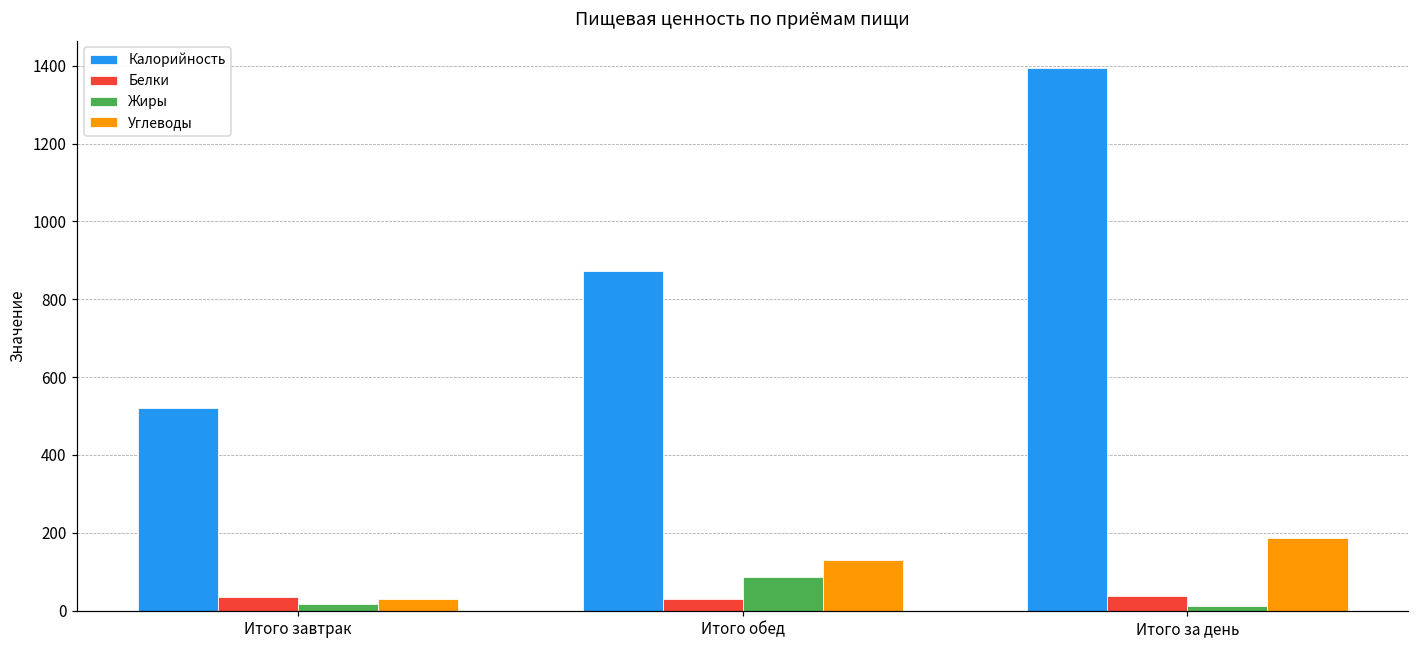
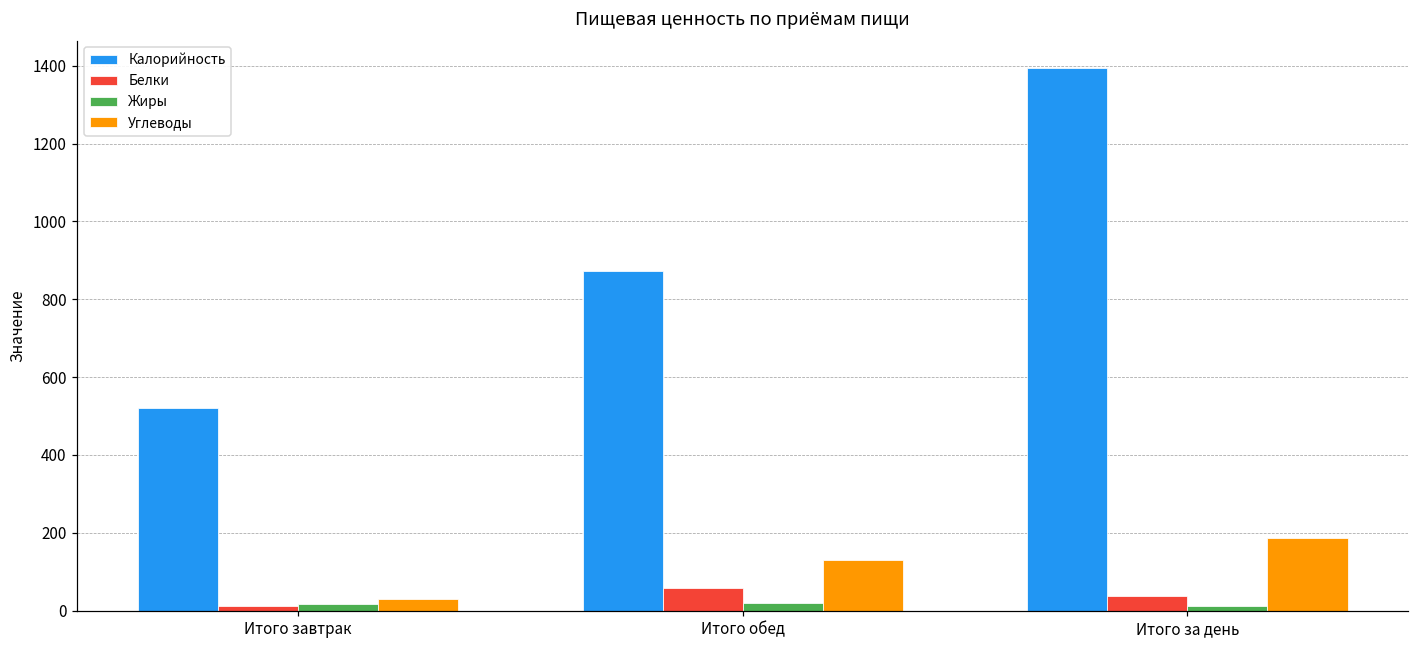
  {
    "Калорийность": {
      "Итого завтрак": 520,
      "Итого обед": 870,
      "Итого за день": 1400
    },
    "Белки": {
-     "Итого завтрак": 40,
-     "Итого обед": 30,
+     "Итого завтрак": 10,
+     "Итого обед": 60,
      "Итого за день": 40
    },
    "Жиры": {
      "Итого завтрак": 20,
-     "Итого обед": 90,
+     "Итого обед": 20,
      "Итого за день": 10
    },
    "Углеводы": {
      "Итого завтрак": 30,
      "Итого обед": 130,
      "Итого за день": 190
    }
  }
